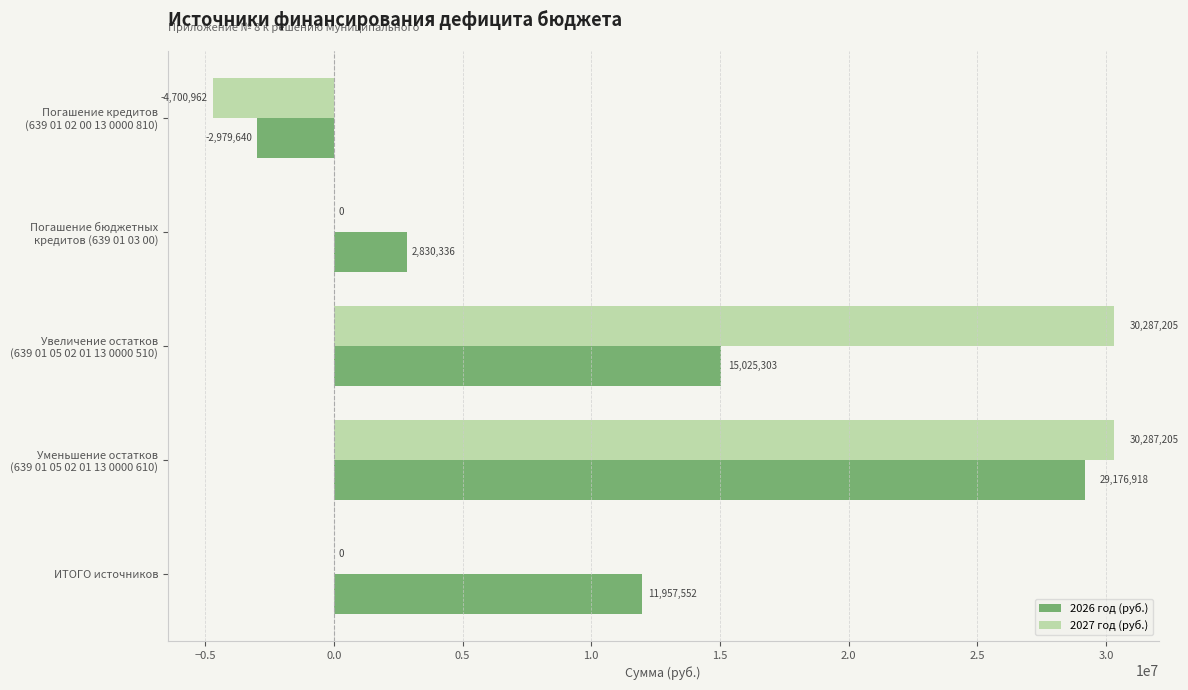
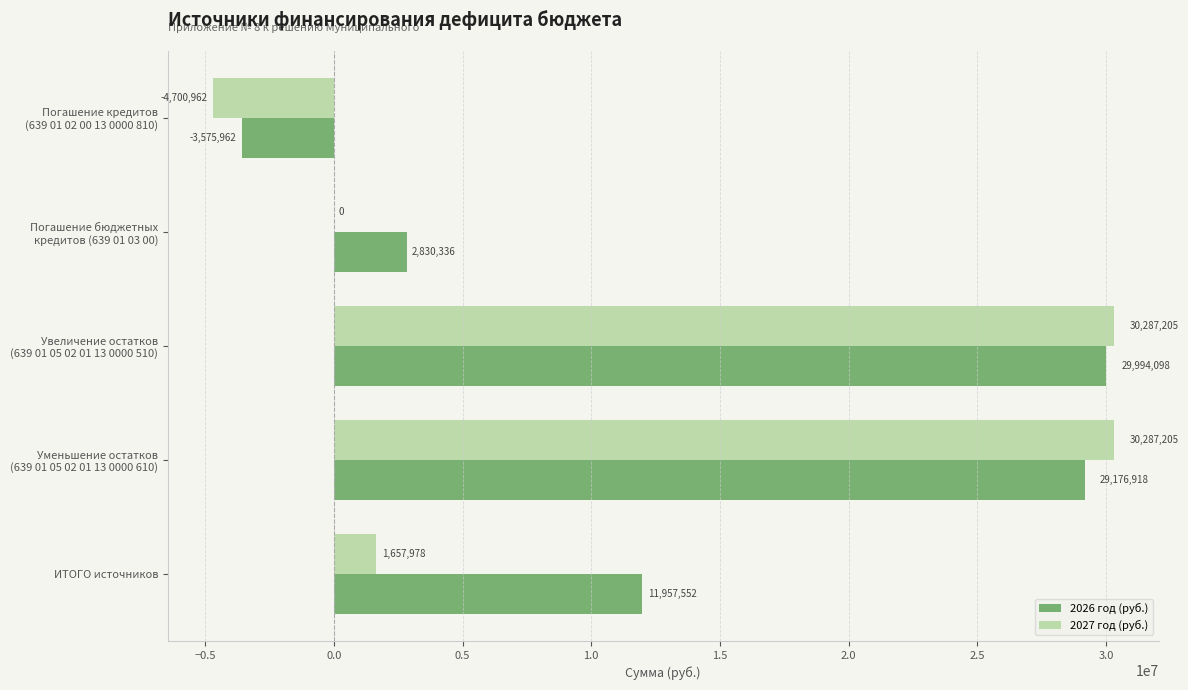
  {
    "2026 год (руб.)": {
-     "Погашение кредитов (639 01 02 00 13 0000 810)": "-2,979,640",
+     "Погашение кредитов (639 01 02 00 13 0000 810)": "-3,575,962",
      "Погашение бюджетных кредитов (639 01 03 00)": "2,830,336",
-     "Увеличение остатков (639 01 05 02 01 13 0000 510)": "15,025,303",
+     "Увеличение остатков (639 01 05 02 01 13 0000 510)": "29,994,098",
      "Уменьшение остатков (639 01 05 02 01 13 0000 610)": "29,176,918",
      "ИТОГО источников": "11,957,552"
    },
    "2027 год (руб.)": {
      "Погашение кредитов (639 01 02 00 13 0000 810)": "-4,700,962",
      "Погашение бюджетных кредитов (639 01 03 00)": "0",
      "Увеличение остатков (639 01 05 02 01 13 0000 510)": "30,287,205",
      "Уменьшение остатков (639 01 05 02 01 13 0000 610)": "30,287,205",
-     "ИТОГО источников": "0"
+     "ИТОГО источников": "1,657,978"
    }
  }
